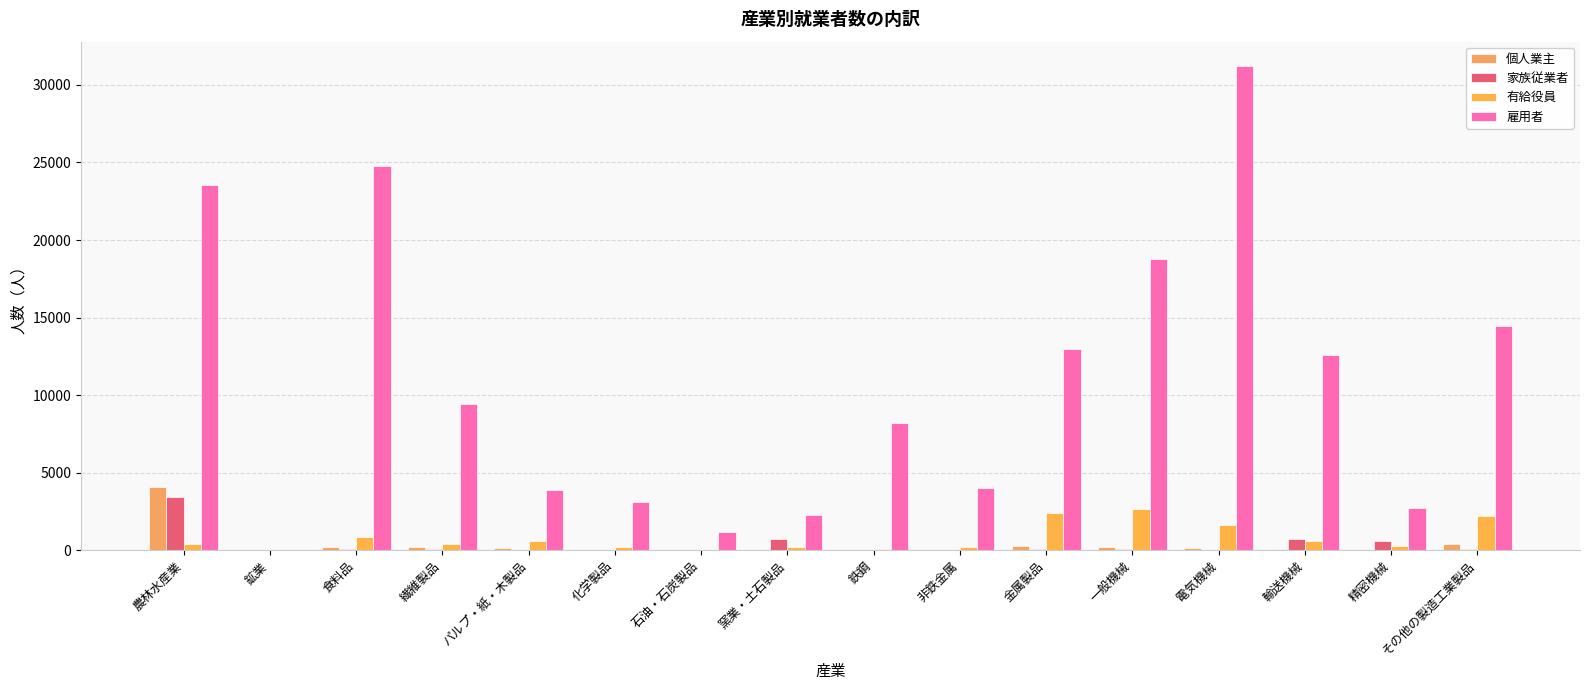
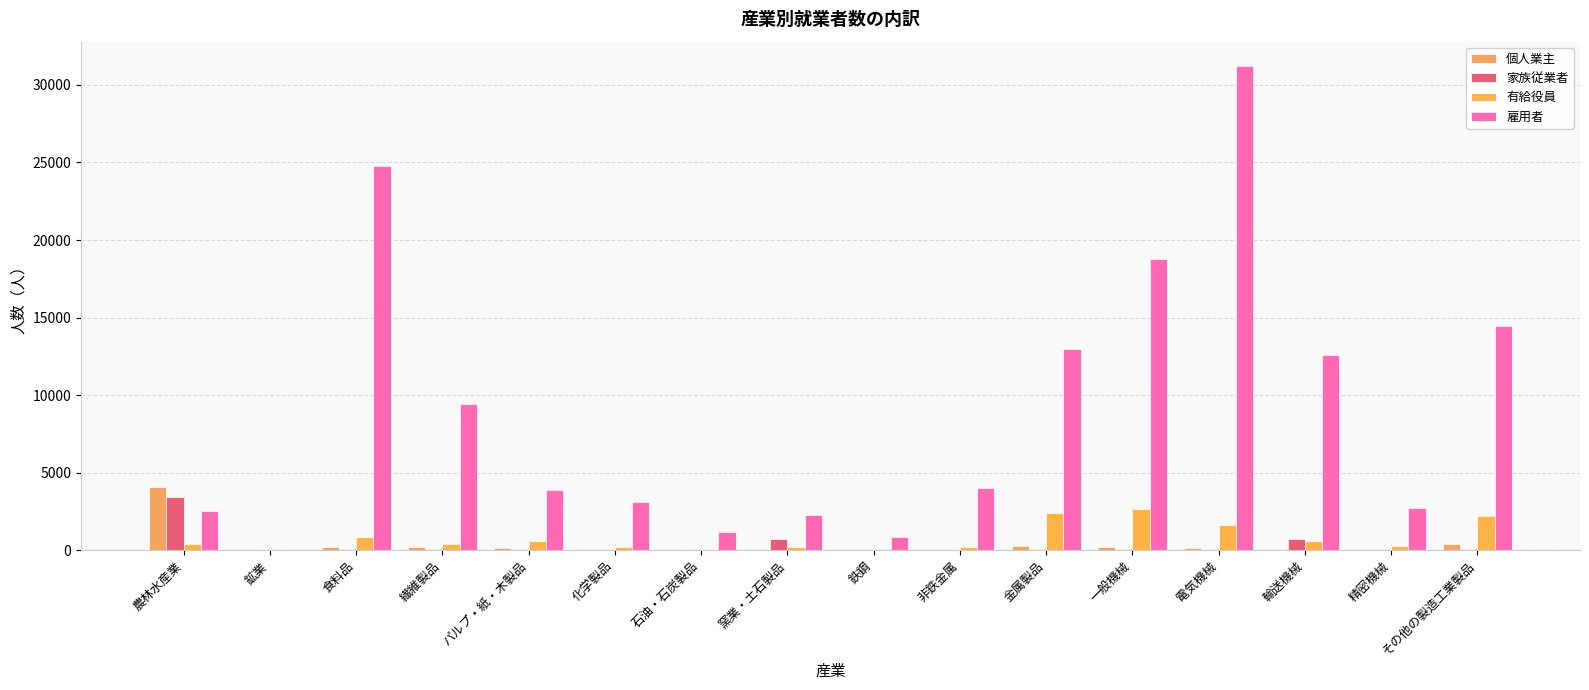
  {
    "家族従業者": {
      "農林水産業": 3400,
      "鉱業": 0,
      "化学製品": 0,
      "石油・石炭製品": 0,
      "窯業・土石製品": 700,
      "鉄鋼": 0,
      "輸送機械": 700,
-     "精密機械": 600
+     "精密機械": 0
    },
    "雇用者": {
-     "農林水産業": 23600,
+     "農林水産業": 2500,
      "食料品": 24800,
      "繊維製品": 9400,
      "パルプ・紙・木製品": 3900,
      "化学製品": 3100,
      "石油・石炭製品": 1200,
      "窯業・土石製品": 2200,
-     "鉄鋼": 8200,
+     "鉄鋼": 900,
      "非鉄金属": 4000,
      "金属製品": 13000,
      "一般機械": 18800,
      "電気機械": 31200,
      "輸送機械": 12600,
      "精密機械": 2700,
      "その他の製造工業製品": 14500
    }
  }
